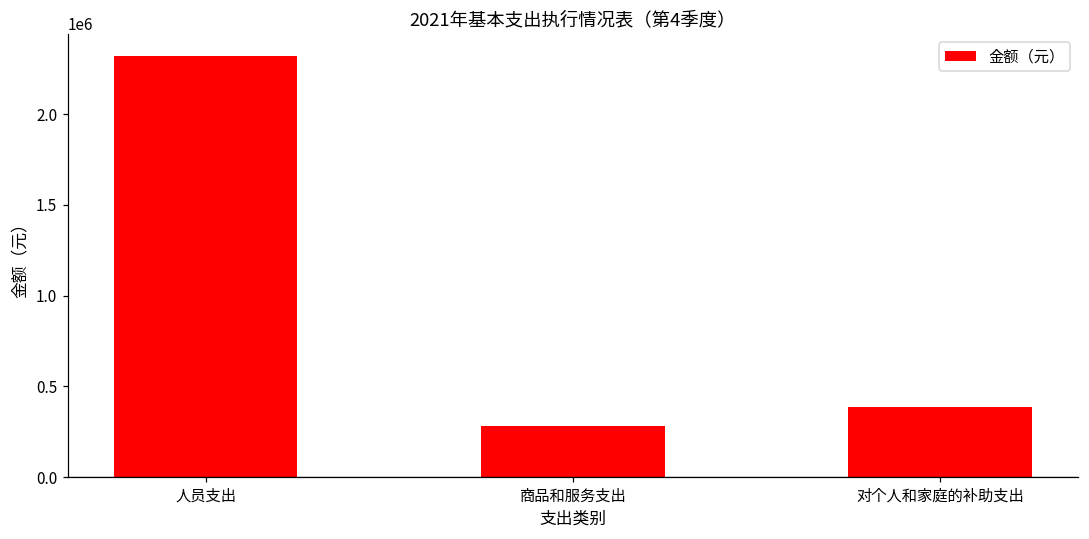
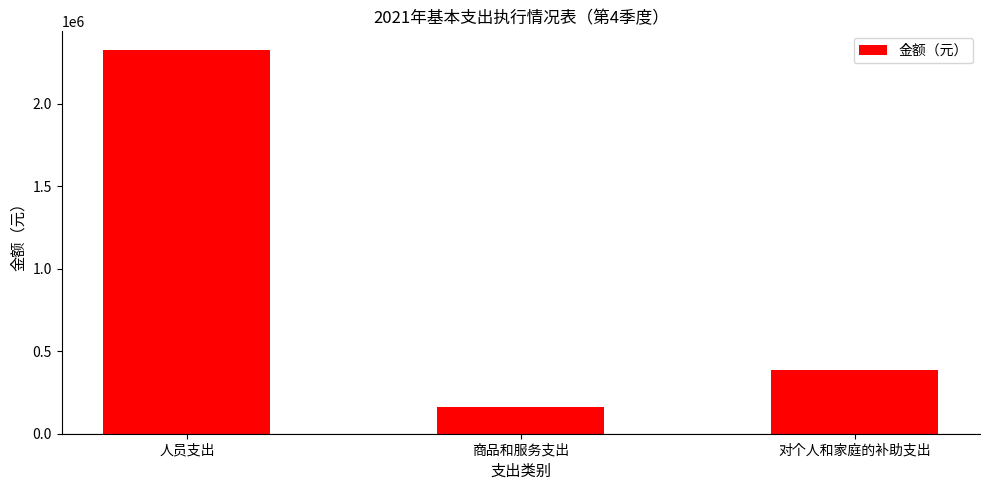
  {
    "人员支出": 2320000,
-   "商品和服务支出": 280000,
+   "商品和服务支出": 160000,
    "对个人和家庭的补助支出": 390000
  }
